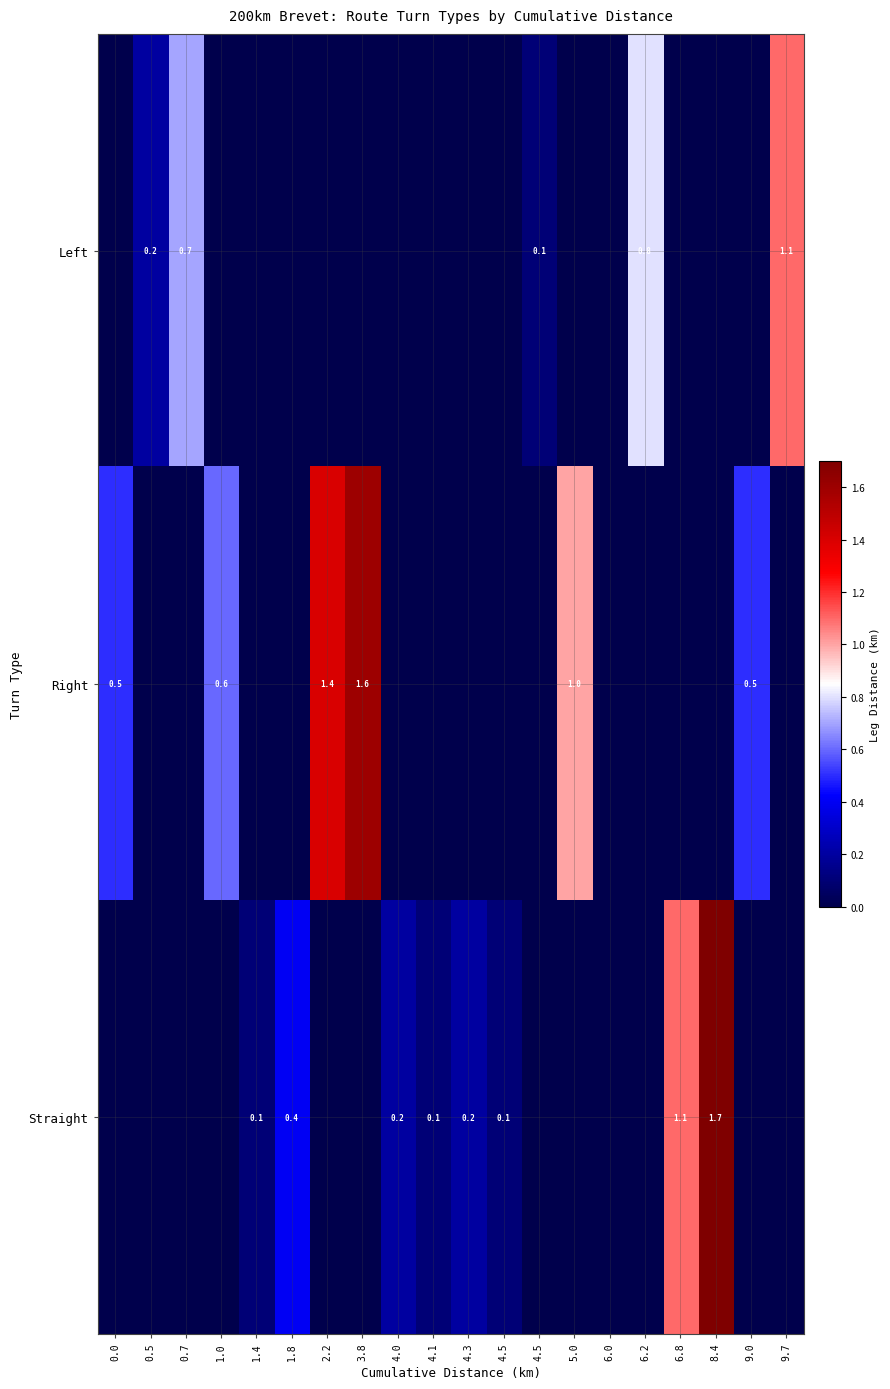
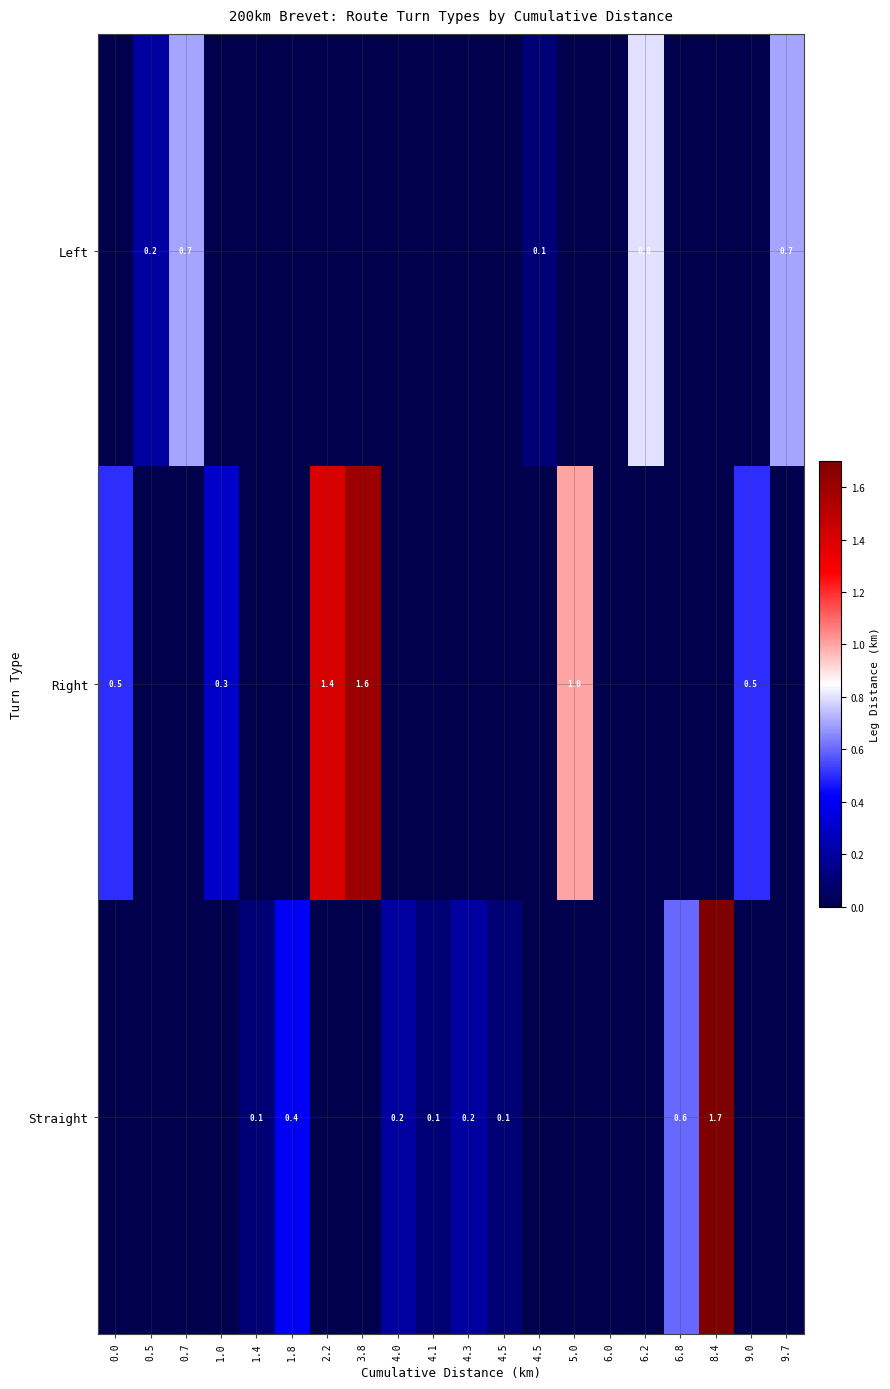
  {
    "Left": {
      "0.5": 0.2,
      "0.7": 0.7,
-     "9.7": 1.1
+     "9.7": 0.7
    },
    "Right": {
      "0.0": 0.5,
-     "1.0": 0.6,
+     "1.0": 0.3,
      "2.2": 1.4,
      "3.8": 1.6,
      "5.0": 1.0,
      "9.0": 0.5
    },
    "Straight": {
      "1.4": 0.1,
      "1.8": 0.4,
      "4.0": 0.2,
      "4.1": 0.1,
      "4.3": 0.2,
-     "6.8": 1.1,
+     "6.8": 0.6,
      "8.4": 1.7
    }
  }
